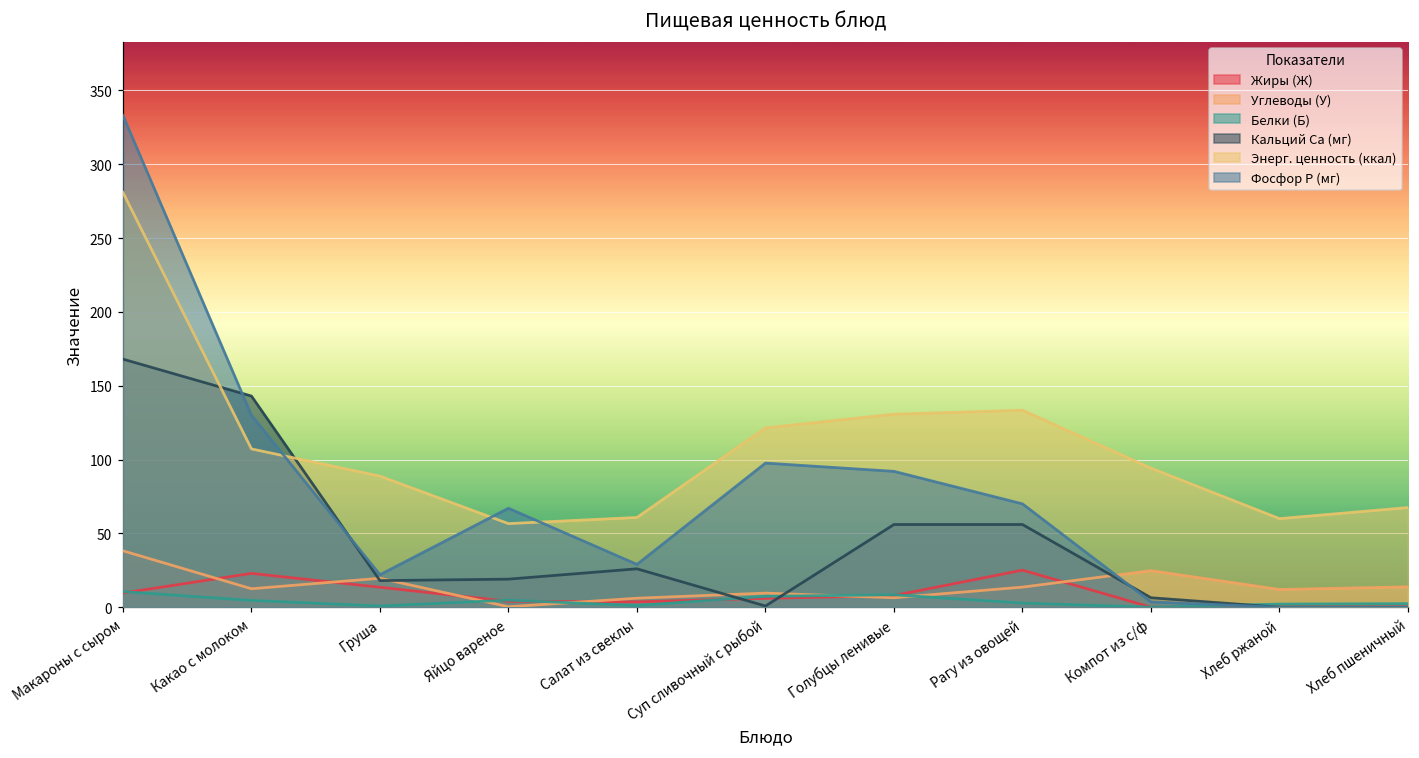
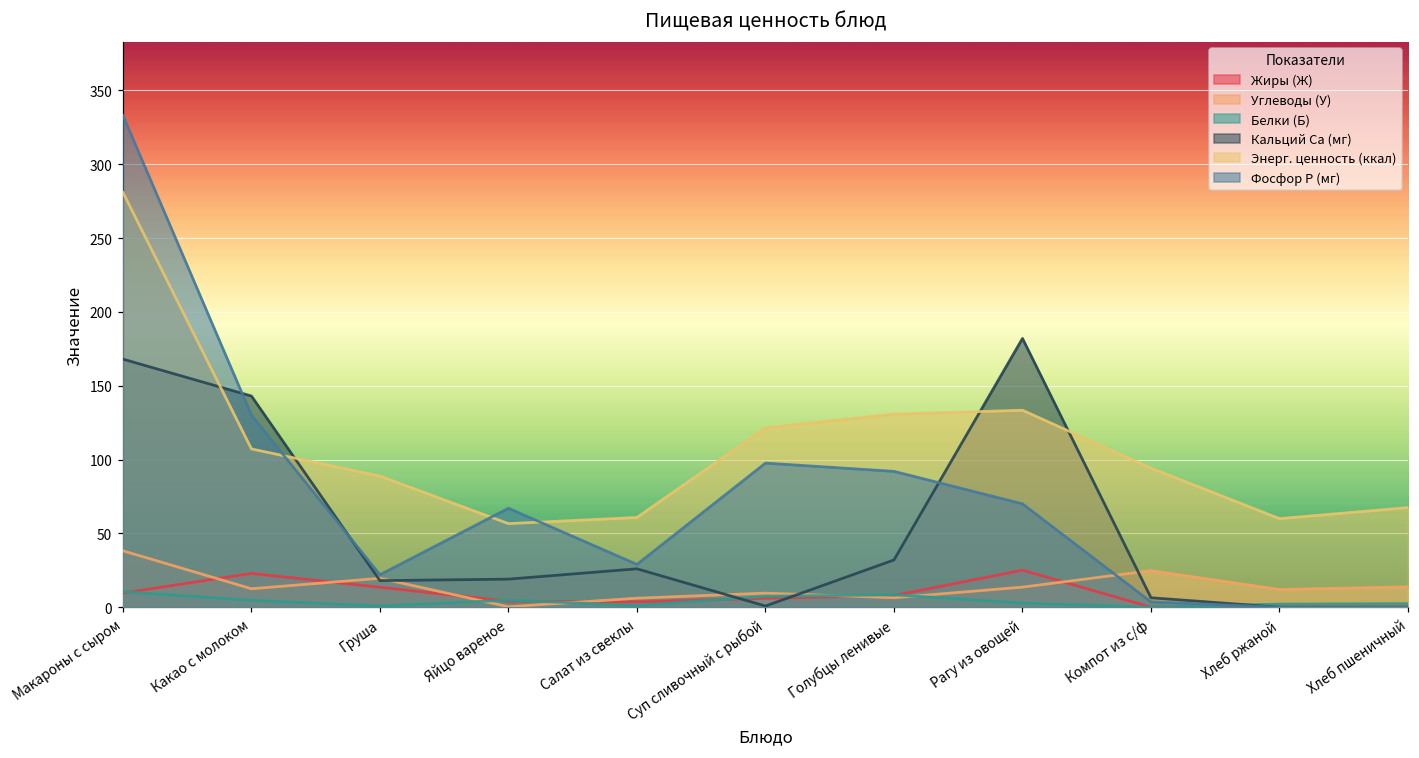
  {
    "Жиры (Ж)": {
      "Какао с молоком": 23,
      "Груша": 14,
      "Салат из свеклы": 4,
      "Рагу из овощей": 25
    },
    "Кальций Ca (мг)": {
      "Макароны с сыром": 168,
      "Какао с молоком": 143,
      "Яйцо вареное": 19,
      "Салат из свеклы": 26,
      "Суп сливочный с рыбой": 1,
-     "Голубцы ленивые": 56,
-     "Рагу из овощей": 56,
+     "Голубцы ленивые": 32,
+     "Рагу из овощей": 182,
      "Компот из с/ф": 6
    }
  }
